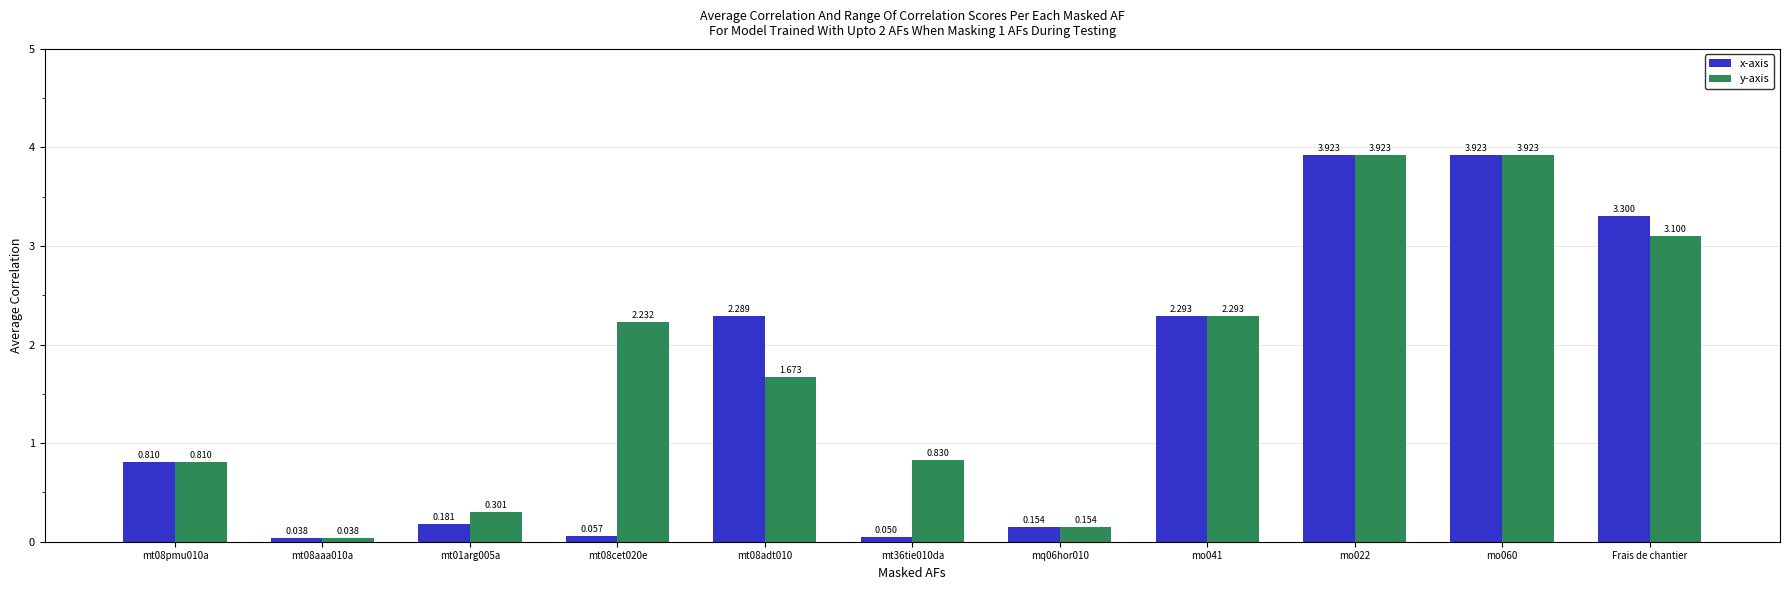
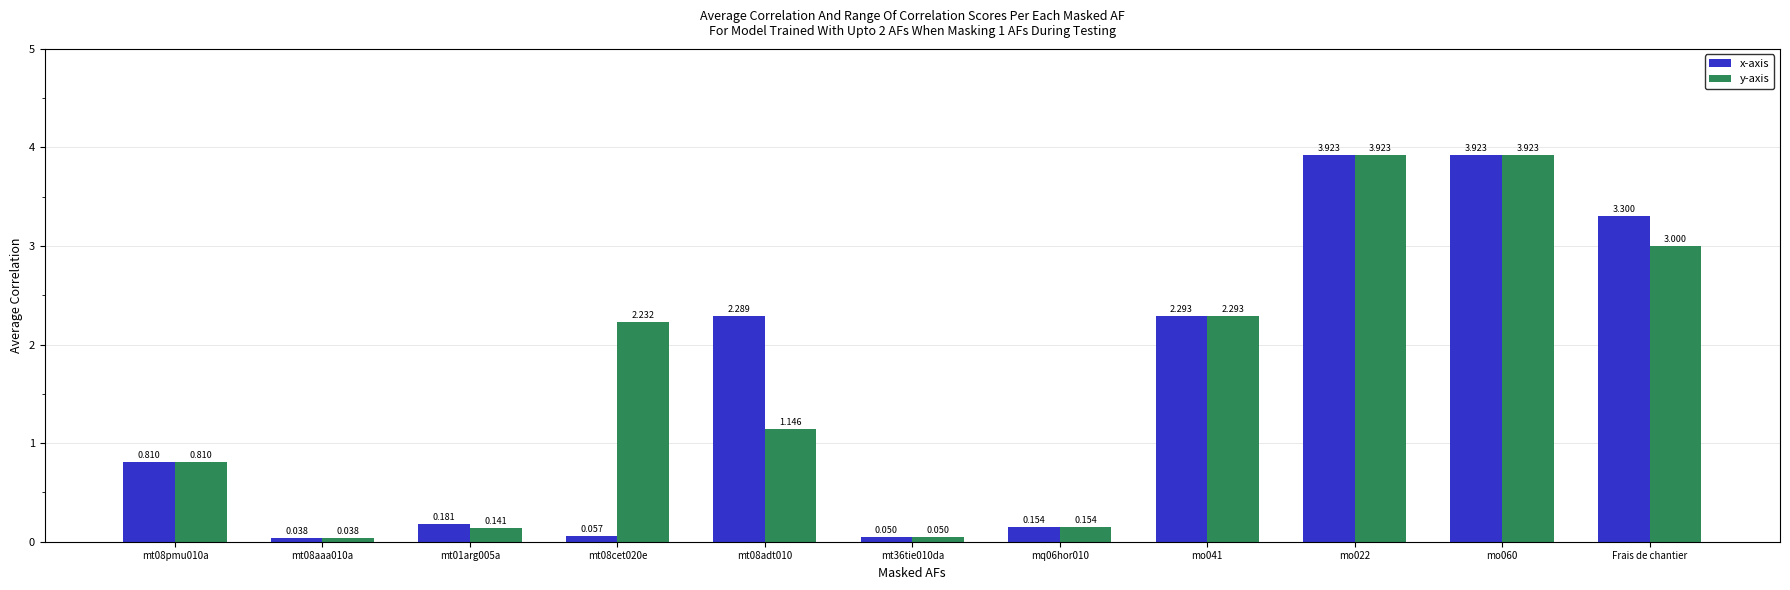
  {
    "x-axis": {
      "mt08pmu010a": 0.810,
      "mt08aaa010a": 0.038,
      "mt01arg005a": 0.181,
      "mt08cet020e": 0.057,
      "mt08adt010": 2.289,
      "mt36tie010da": 0.050,
      "mq06hor010": 0.154,
      "mo041": 2.293,
      "mo022": 3.923,
      "mo060": 3.923,
      "Frais de chantier": 3.300
    },
    "y-axis": {
      "mt08pmu010a": 0.810,
      "mt08aaa010a": 0.038,
-     "mt01arg005a": 0.301,
+     "mt01arg005a": 0.141,
      "mt08cet020e": 2.232,
-     "mt08adt010": 1.673,
-     "mt36tie010da": 0.830,
+     "mt08adt010": 1.146,
+     "mt36tie010da": 0.050,
      "mq06hor010": 0.154,
      "mo041": 2.293,
      "mo022": 3.923,
      "mo060": 3.923,
-     "Frais de chantier": 3.100
+     "Frais de chantier": 3.000
    }
  }
